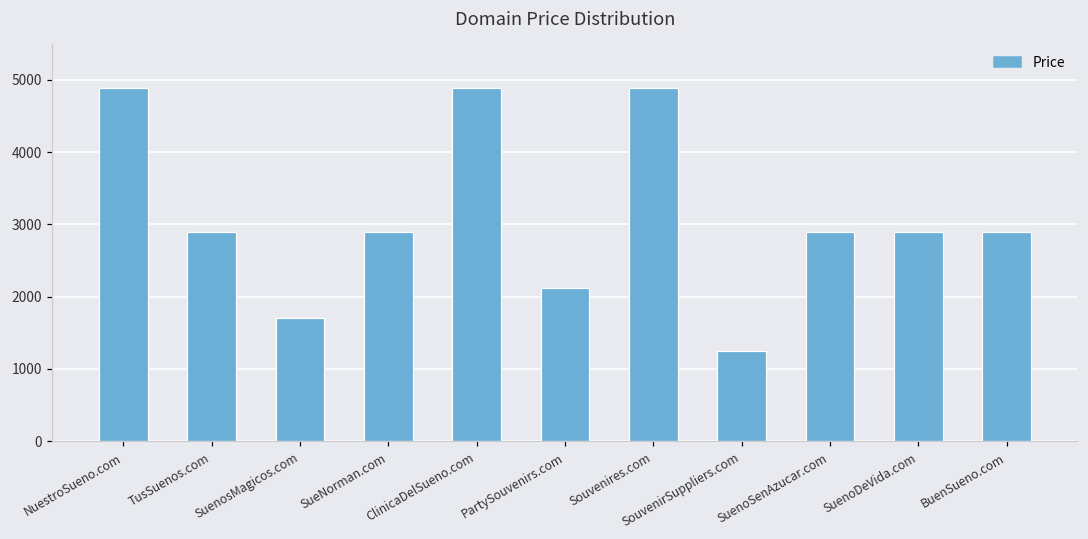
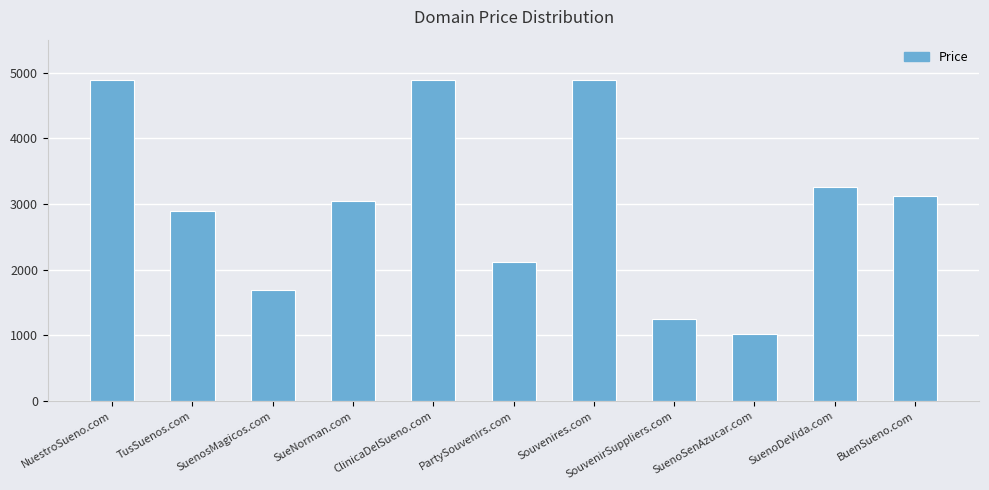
  {
    "NuestroSueno.com": 4900,
    "TusSuenos.com": 2900,
    "SuenosMagicos.com": 1700,
-   "SueNorman.com": 2900,
+   "SueNorman.com": 3000,
    "ClinicaDelSueno.com": 4900,
    "PartySouvenirs.com": 2100,
    "Souvenires.com": 4900,
    "SouvenirSuppliers.com": 1200,
-   "SuenoSenAzucar.com": 2900,
-   "SuenoDeVida.com": 2900,
-   "BuenSueno.com": 2900
+   "SuenoSenAzucar.com": 1000,
+   "SuenoDeVida.com": 3300,
+   "BuenSueno.com": 3100
  }
